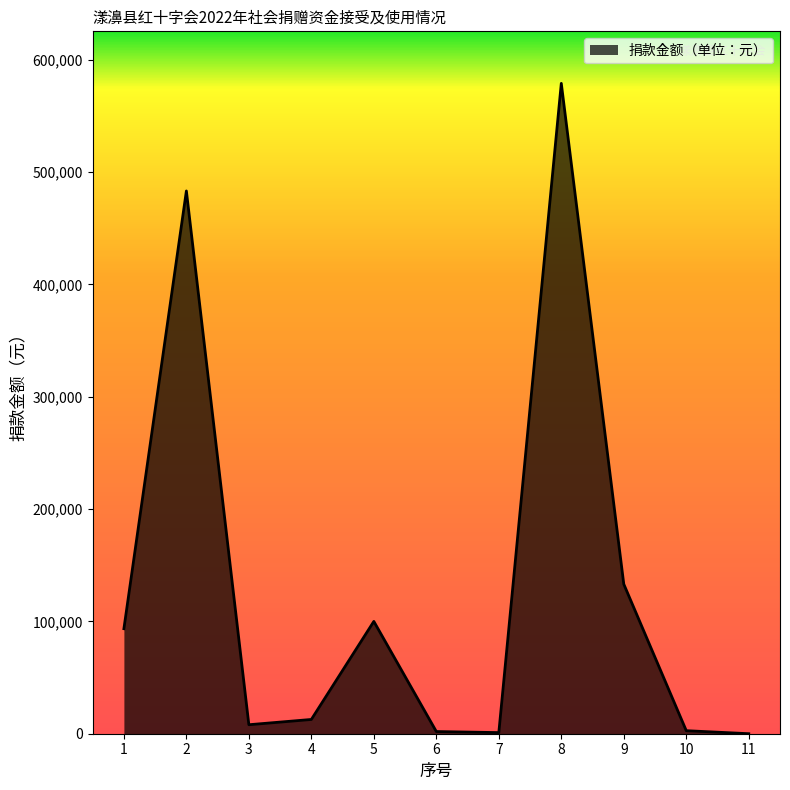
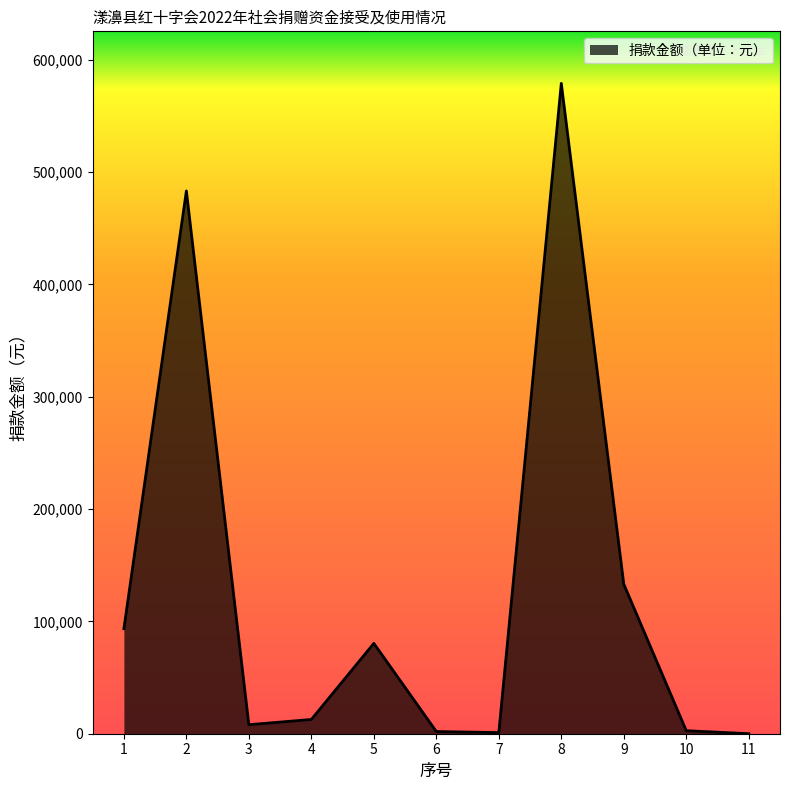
  {
    "1": "94,000",
    "2": "483,000",
    "3": "8,000",
    "4": "13,000",
-   "5": "100,000",
+   "5": "80,000",
    "6": "2,000",
    "7": "1,000",
    "8": "579,000",
    "9": "133,000",
    "10": "3,000",
    "11": "0"
  }
